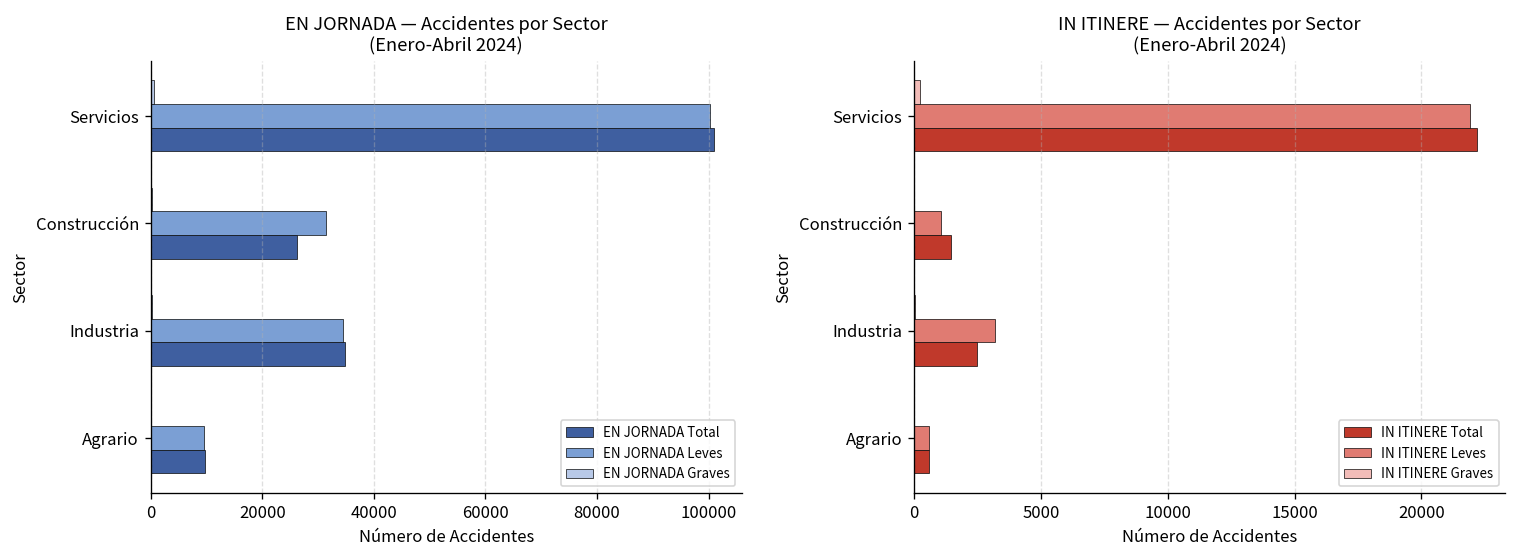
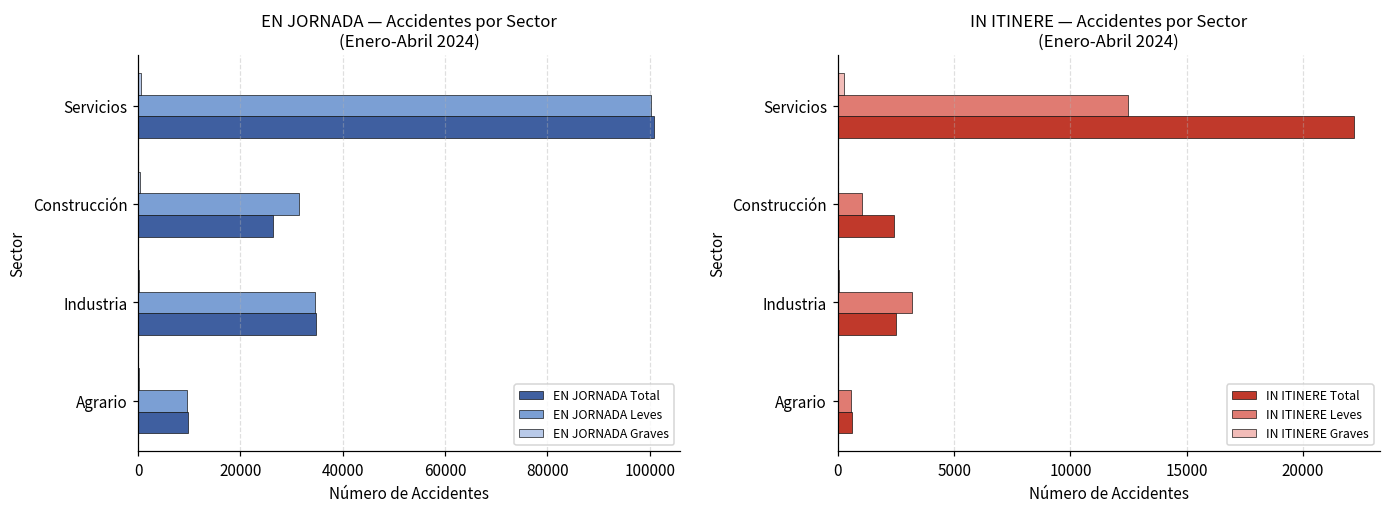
  {
    "EN JORNADA — Accidentes por Sector (Enero-Abril 2024)": {
      "EN JORNADA Total": {
        "Servicios": 101000,
        "Construcción": 26000,
        "Industria": 35000,
        "Agrario": 10000
      },
      "EN JORNADA Leves": {
        "Servicios": 100000,
        "Construcción": 31000,
        "Industria": 35000,
        "Agrario": 10000
      },
      "EN JORNADA Graves": {
        "Servicios": 1000
      }
    },
    "IN ITINERE — Accidentes por Sector (Enero-Abril 2024)": {
      "IN ITINERE Total": {
        "Servicios": 22200,
-       "Construcción": 1500,
+       "Construcción": 2400,
        "Industria": 2500,
        "Agrario": 600
      },
      "IN ITINERE Leves": {
-       "Servicios": 21900,
+       "Servicios": 12500,
        "Construcción": 1100,
        "Industria": 3200,
        "Agrario": 600
      },
      "IN ITINERE Graves": {
        "Servicios": 300
      }
    }
  }
